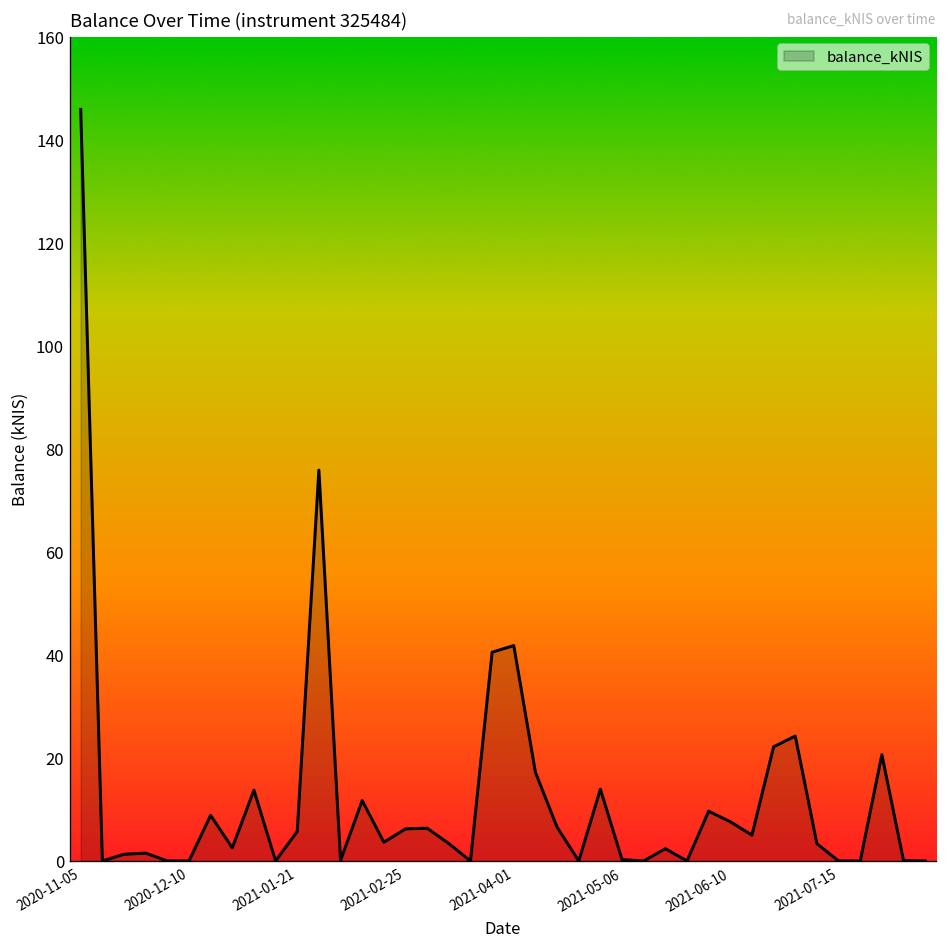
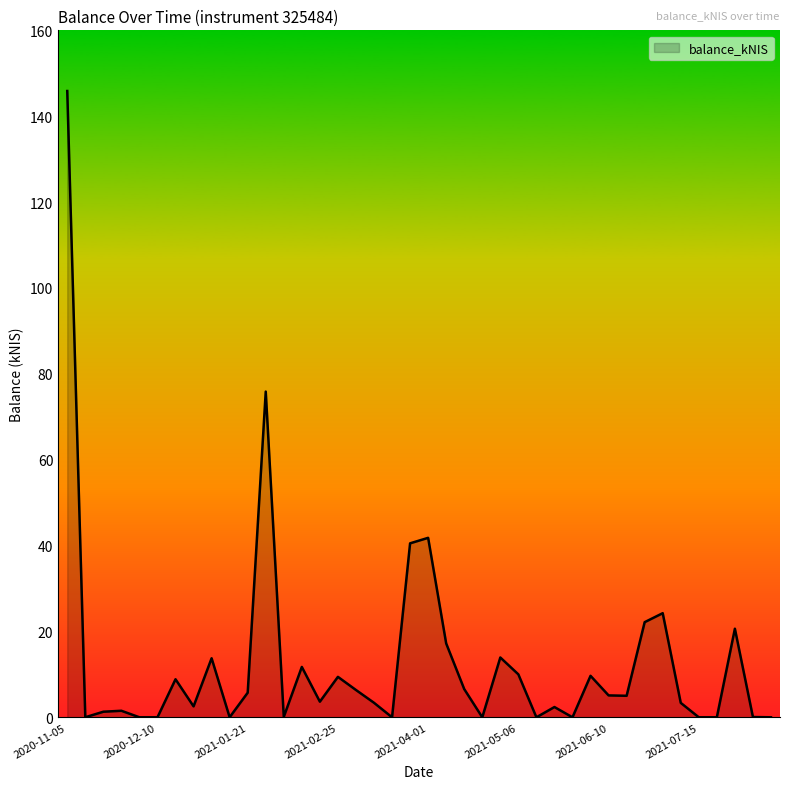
  {
    "2020-11-05": 146,
    "2020-12-10": 0,
    "2021-01-21": 6,
-   "2021-02-25": 6,
+   "2021-02-25": 9,
    "2021-04-01": 42,
-   "2021-05-06": 0,
-   "2021-06-10": 8,
+   "2021-05-06": 10,
+   "2021-06-10": 5,
    "2021-07-15": 0
  }
